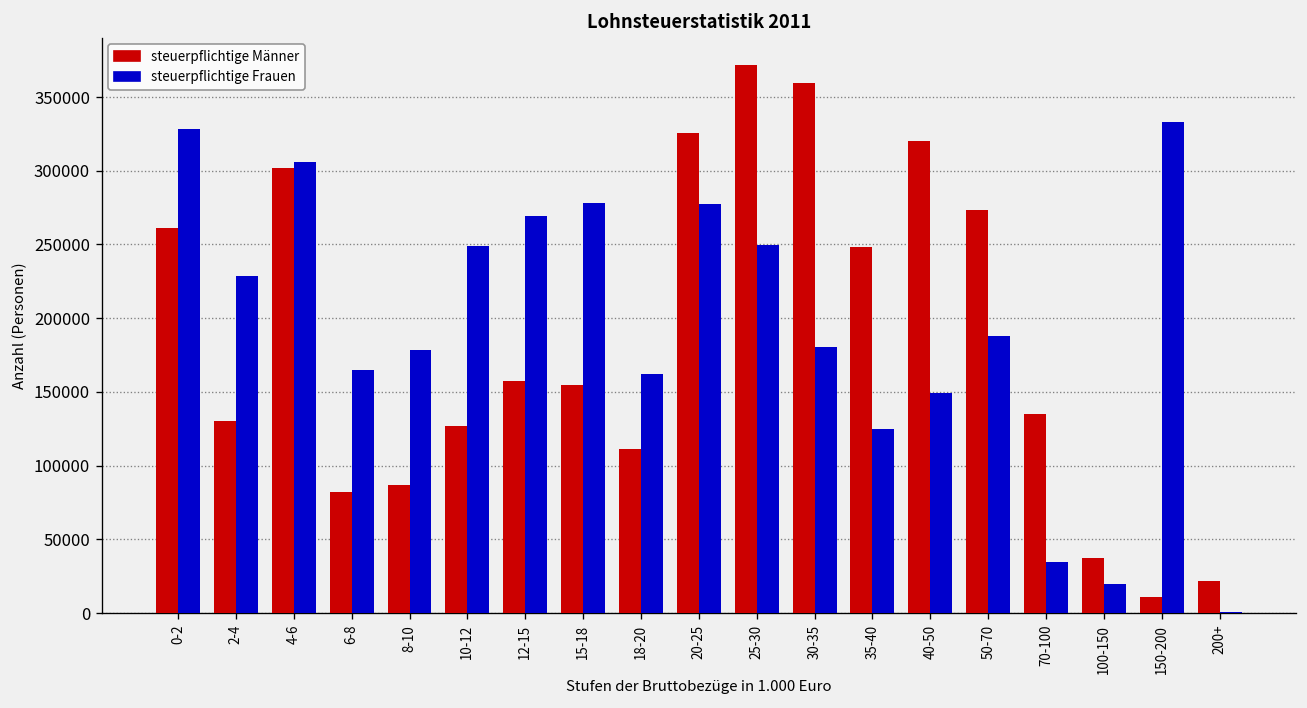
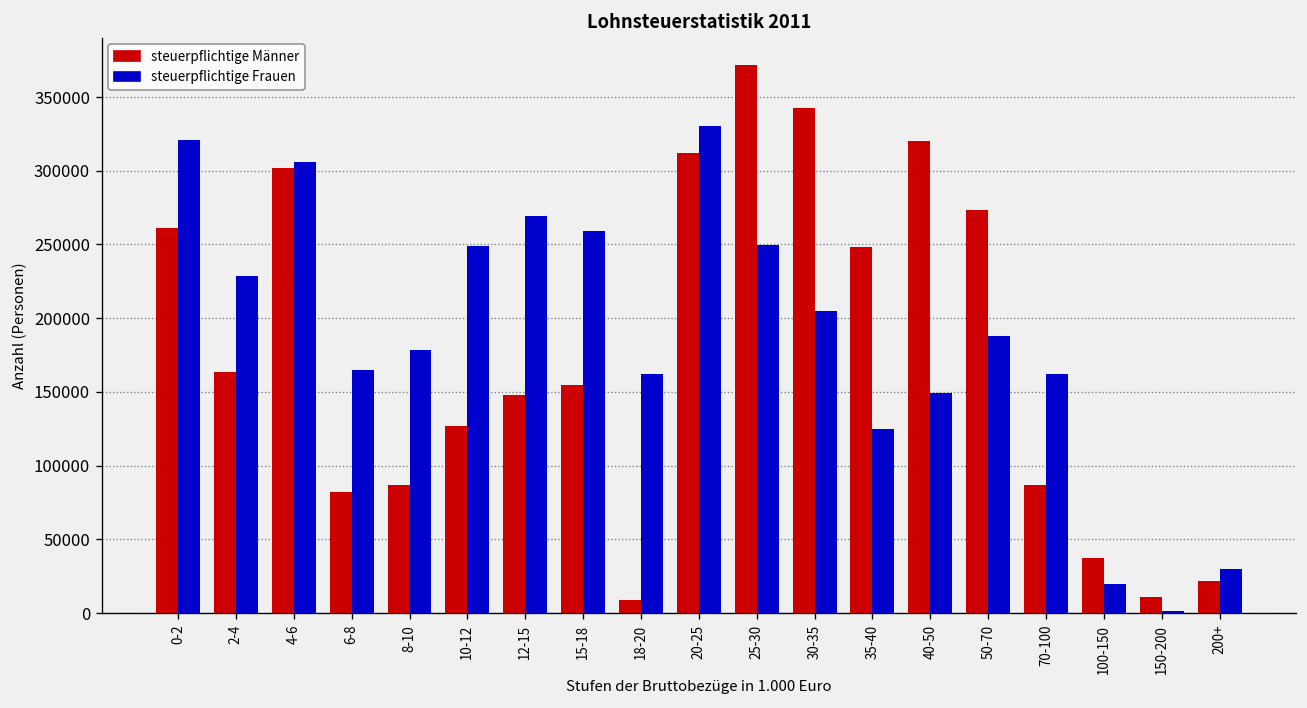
  {
    "steuerpflichtige Männer": {
      "0-2": 261000,
-     "2-4": 130000,
+     "2-4": 164000,
      "4-6": 302000,
      "6-8": 82000,
      "8-10": 87000,
      "10-12": 127000,
-     "12-15": 158000,
+     "12-15": 148000,
      "15-18": 155000,
-     "18-20": 112000,
-     "20-25": 326000,
+     "18-20": 9000,
+     "20-25": 312000,
      "25-30": 372000,
-     "30-35": 359000,
+     "30-35": 342000,
      "35-40": 249000,
      "40-50": 320000,
      "50-70": 273000,
-     "70-100": 135000,
+     "70-100": 87000,
      "100-150": 37000,
      "150-200": 11000,
      "200+": 22000
    },
    "steuerpflichtige Frauen": {
-     "0-2": 328000,
+     "0-2": 321000,
      "2-4": 228000,
      "4-6": 306000,
      "6-8": 165000,
      "8-10": 178000,
      "10-12": 249000,
      "12-15": 270000,
-     "15-18": 278000,
+     "15-18": 259000,
      "18-20": 162000,
-     "20-25": 277000,
+     "20-25": 330000,
      "25-30": 249000,
-     "30-35": 181000,
+     "30-35": 205000,
      "35-40": 125000,
      "40-50": 149000,
      "50-70": 188000,
-     "70-100": 35000,
+     "70-100": 162000,
      "100-150": 20000,
-     "150-200": 333000,
-     "200+": 1000
+     "150-200": 1000,
+     "200+": 30000
    }
  }
